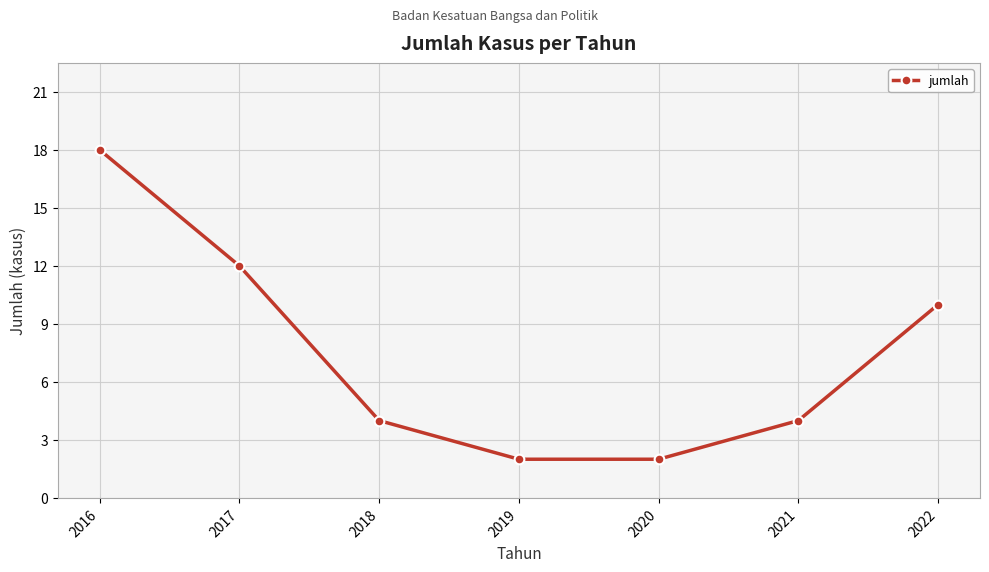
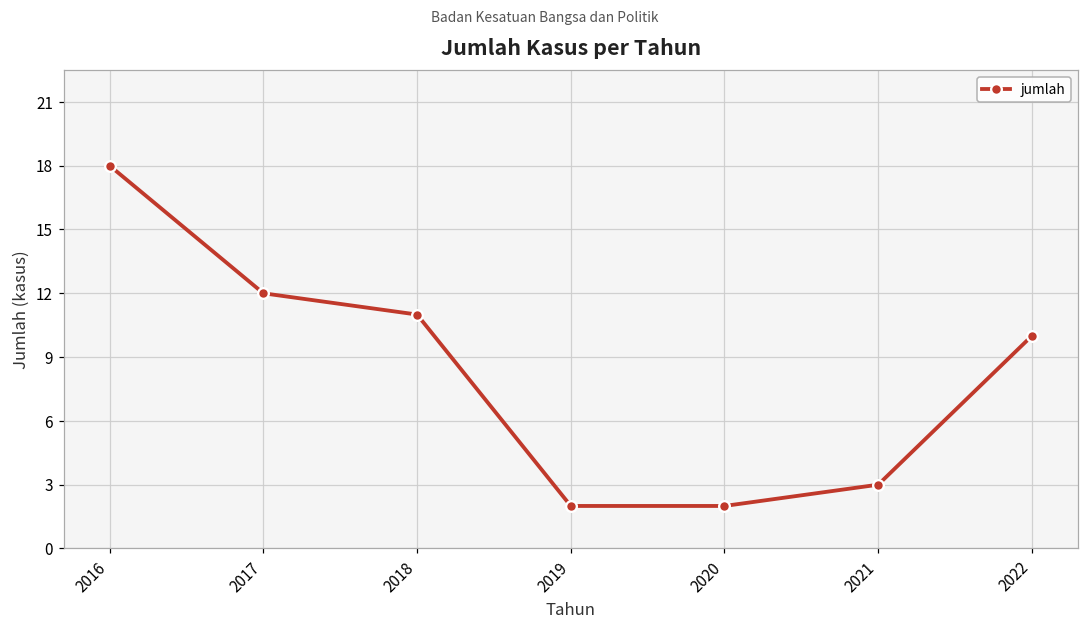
  {
    "2016": 18,
    "2017": 12,
-   "2018": 4,
+   "2018": 11,
    "2019": 2,
    "2020": 2,
-   "2021": 4,
+   "2021": 3,
    "2022": 10
  }
